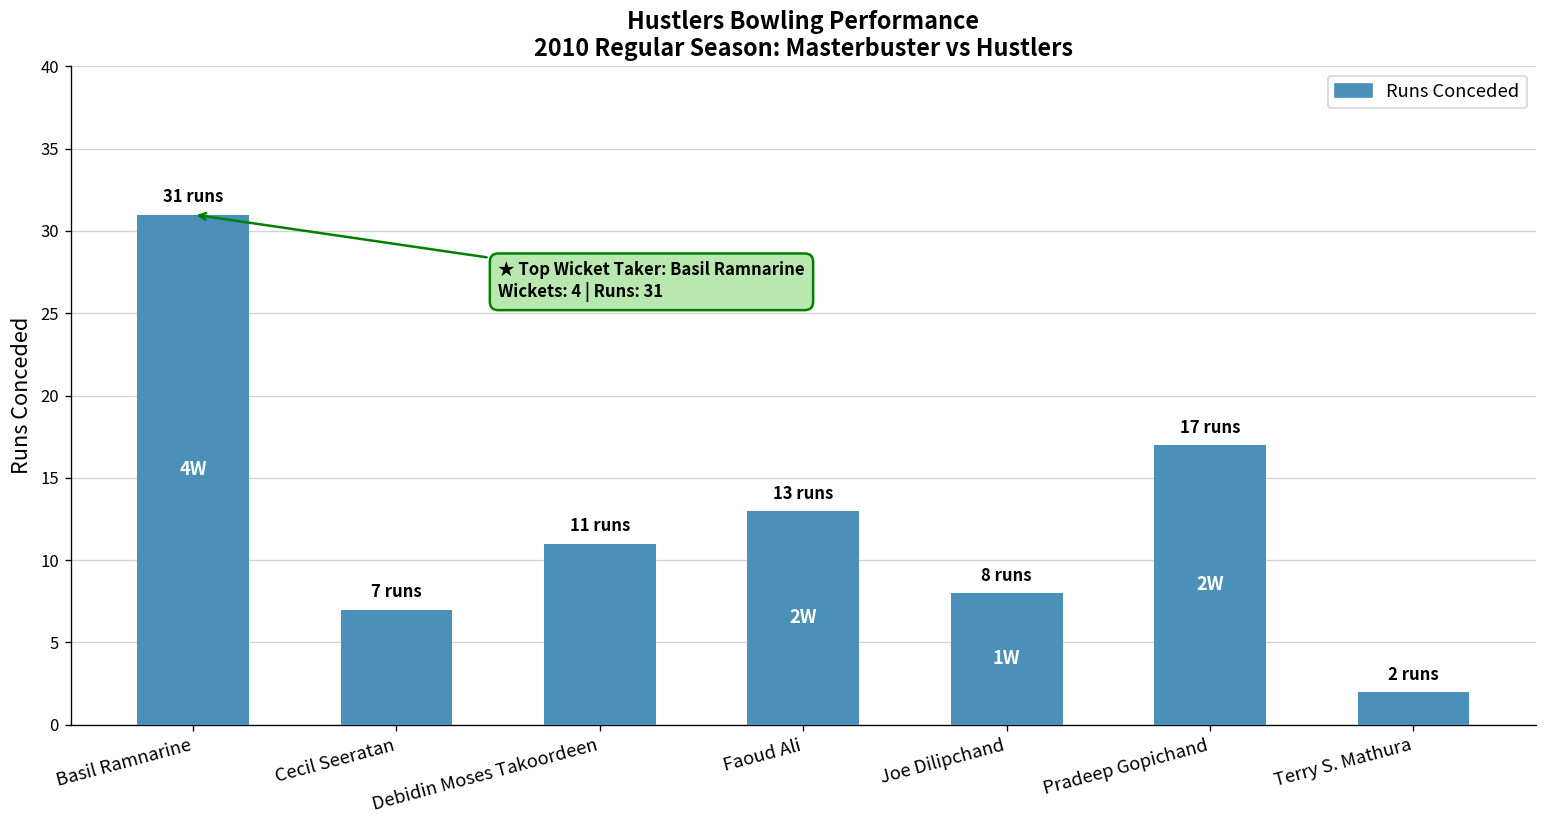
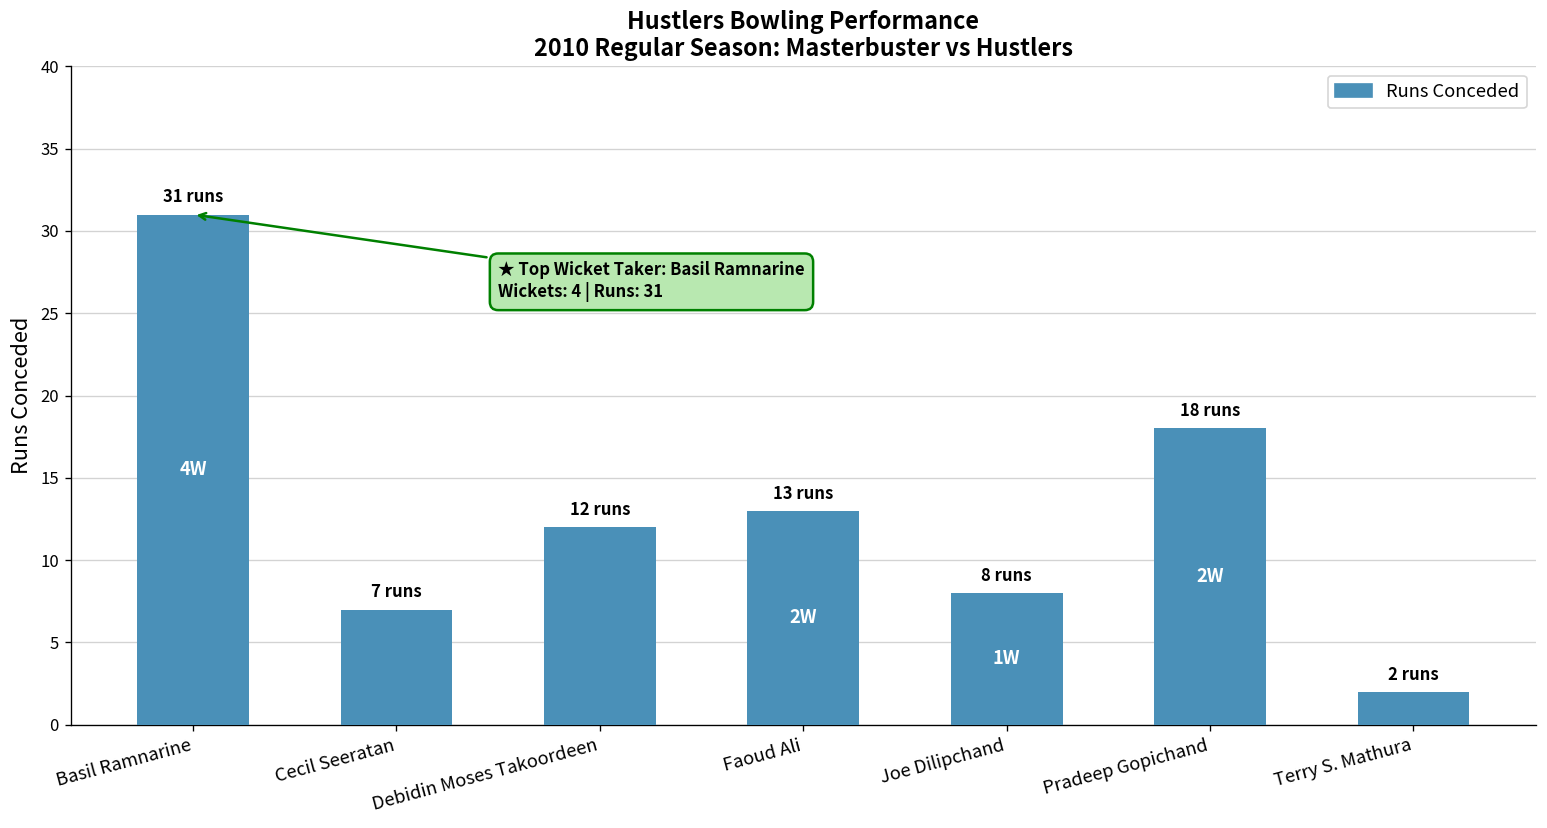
  {
    "Basil Ramnarine": 31,
    "Cecil Seeratan": 7,
-   "Debidin Moses Takoordeen": 11,
+   "Debidin Moses Takoordeen": 12,
    "Faoud Ali": 13,
    "Joe Dilipchand": 8,
-   "Pradeep Gopichand": 17,
+   "Pradeep Gopichand": 18,
    "Terry S. Mathura": 2
  }
